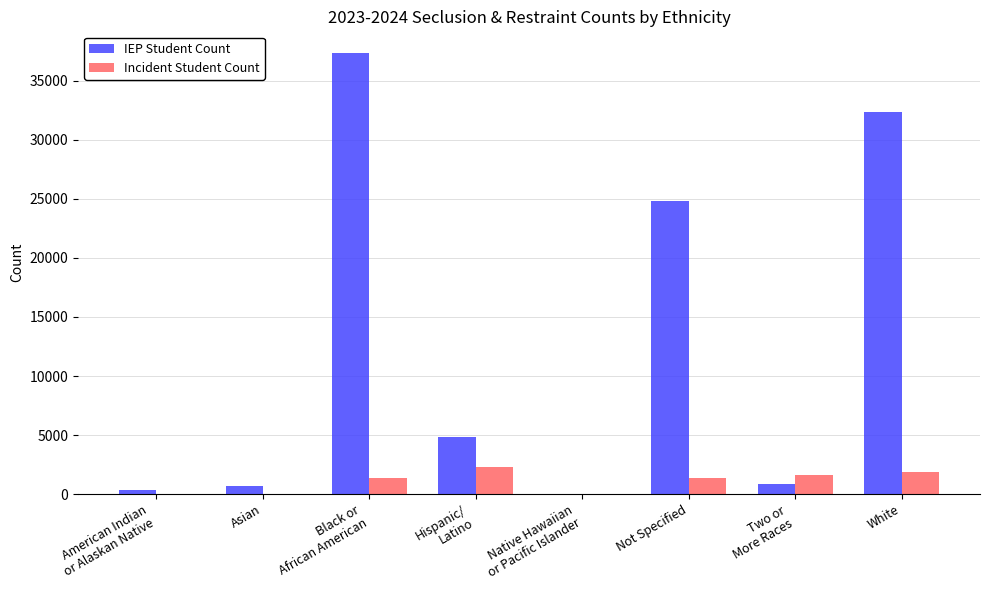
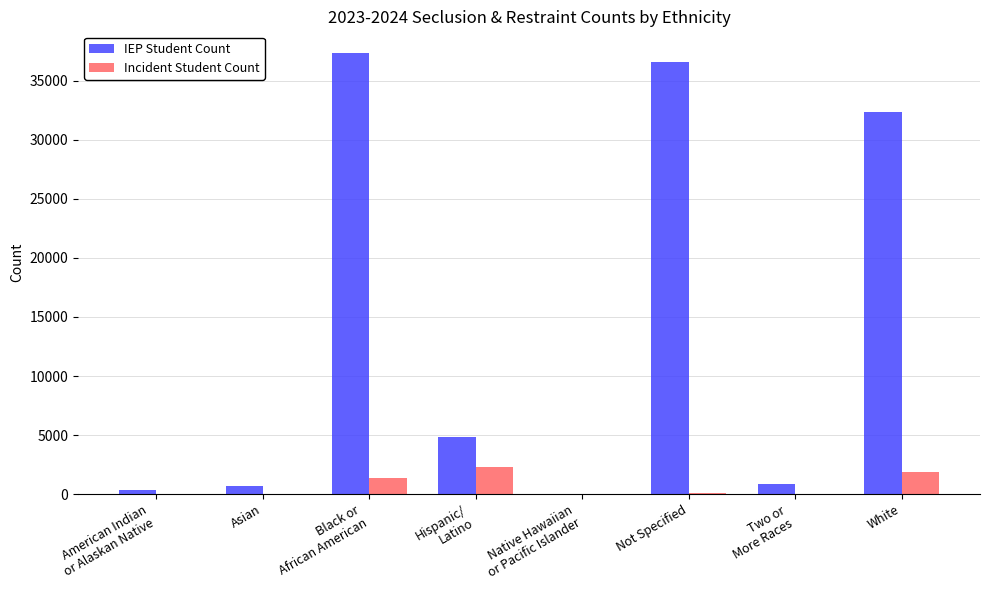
  {
    "IEP Student Count": {
      "American Indian or Alaskan Native": 400,
      "Asian": 700,
      "Black or African American": 37300,
      "Hispanic/ Latino": 4800,
-     "Not Specified": 24800,
+     "Not Specified": 36600,
      "Two or More Races": 900,
      "White": 32400
    },
    "Incident Student Count": {
      "Black or African American": 1400,
      "Hispanic/ Latino": 2300,
      "Native Hawaiian or Pacific Islander": 0,
-     "Not Specified": 1300,
-     "Two or More Races": 1600,
+     "Not Specified": 100,
+     "Two or More Races": 0,
      "White": 1900
    }
  }
